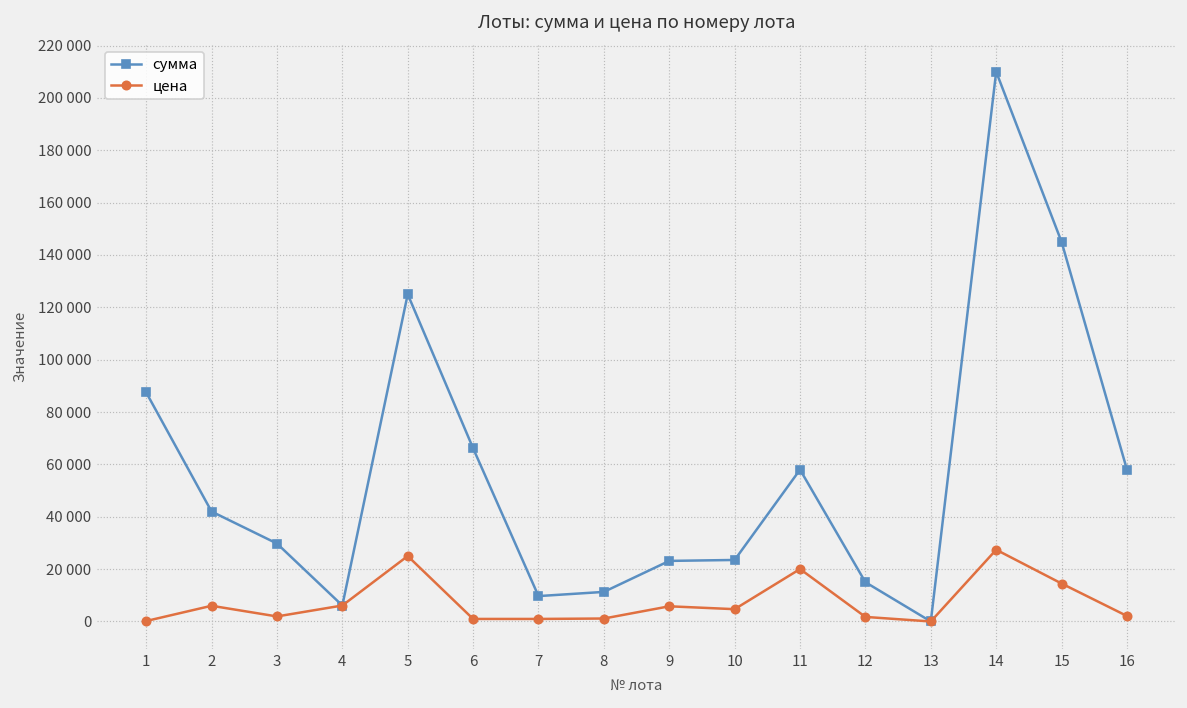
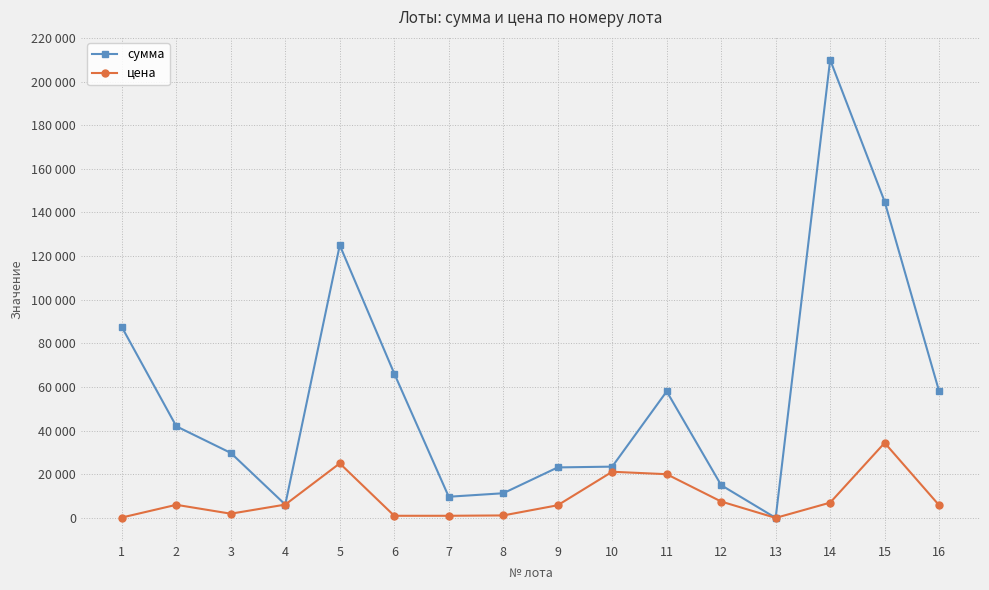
  {
    "сумма": {
      "1": 88000,
      "2": 42000,
      "3": 30000,
      "5": 125000,
      "6": 66000,
      "7": 10000,
      "8": 11000,
      "9": 23000,
      "10": 24000,
      "11": 58000,
      "12": 15000,
      "14": 210000,
      "15": 145000,
      "16": 58000
    },
    "цена": {
      "1": 0,
      "2": 6000,
      "3": 2000,
      "5": 25000,
      "6": 1000,
      "7": 1000,
      "8": 1000,
      "9": 6000,
-     "10": 5000,
+     "10": 21000,
      "11": 20000,
-     "12": 2000,
-     "14": 27000,
-     "15": 15000,
-     "16": 2000
+     "12": 8000,
+     "14": 7000,
+     "15": 34000,
+     "16": 6000
    }
  }
